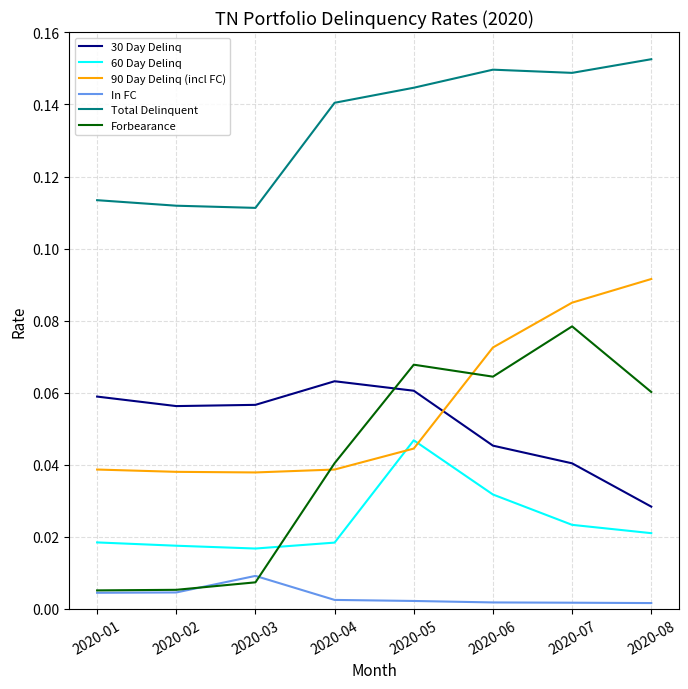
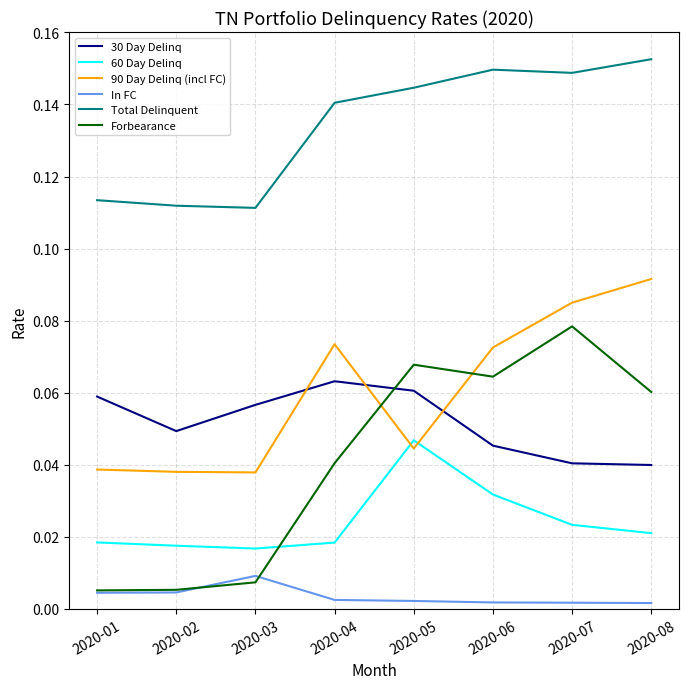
  {
    "30 Day Delinq": {
      "2020-01": 0.059,
-     "2020-02": 0.056,
+     "2020-02": 0.049,
      "2020-03": 0.057,
      "2020-04": 0.063,
      "2020-05": 0.061,
      "2020-06": 0.045,
      "2020-07": 0.040,
-     "2020-08": 0.028
+     "2020-08": 0.040
    },
    "60 Day Delinq": {
      "2020-01": 0.018,
      "2020-02": 0.018,
      "2020-03": 0.017,
      "2020-04": 0.018,
      "2020-05": 0.047,
      "2020-06": 0.032,
      "2020-07": 0.023,
      "2020-08": 0.021
    },
    "90 Day Delinq (incl FC)": {
      "2020-01": 0.039,
      "2020-02": 0.038,
      "2020-03": 0.038,
-     "2020-04": 0.039,
+     "2020-04": 0.073,
      "2020-05": 0.045,
      "2020-06": 0.073,
      "2020-07": 0.085,
      "2020-08": 0.092
    },
    "In FC": {
      "2020-02": 0.005,
      "2020-03": 0.009,
      "2020-04": 0.003,
      "2020-05": 0.002,
      "2020-06": 0.002,
      "2020-07": 0.002,
      "2020-08": 0.002
    },
    "Total Delinquent": {
      "2020-01": 0.113,
      "2020-02": 0.112,
      "2020-03": 0.111,
      "2020-04": 0.140,
      "2020-05": 0.145,
      "2020-06": 0.150,
      "2020-07": 0.149,
      "2020-08": 0.153
    },
    "Forbearance": {
      "2020-02": 0.005,
      "2020-03": 0.007,
      "2020-04": 0.040,
      "2020-05": 0.068,
      "2020-06": 0.064,
      "2020-07": 0.078,
      "2020-08": 0.060
    }
  }
